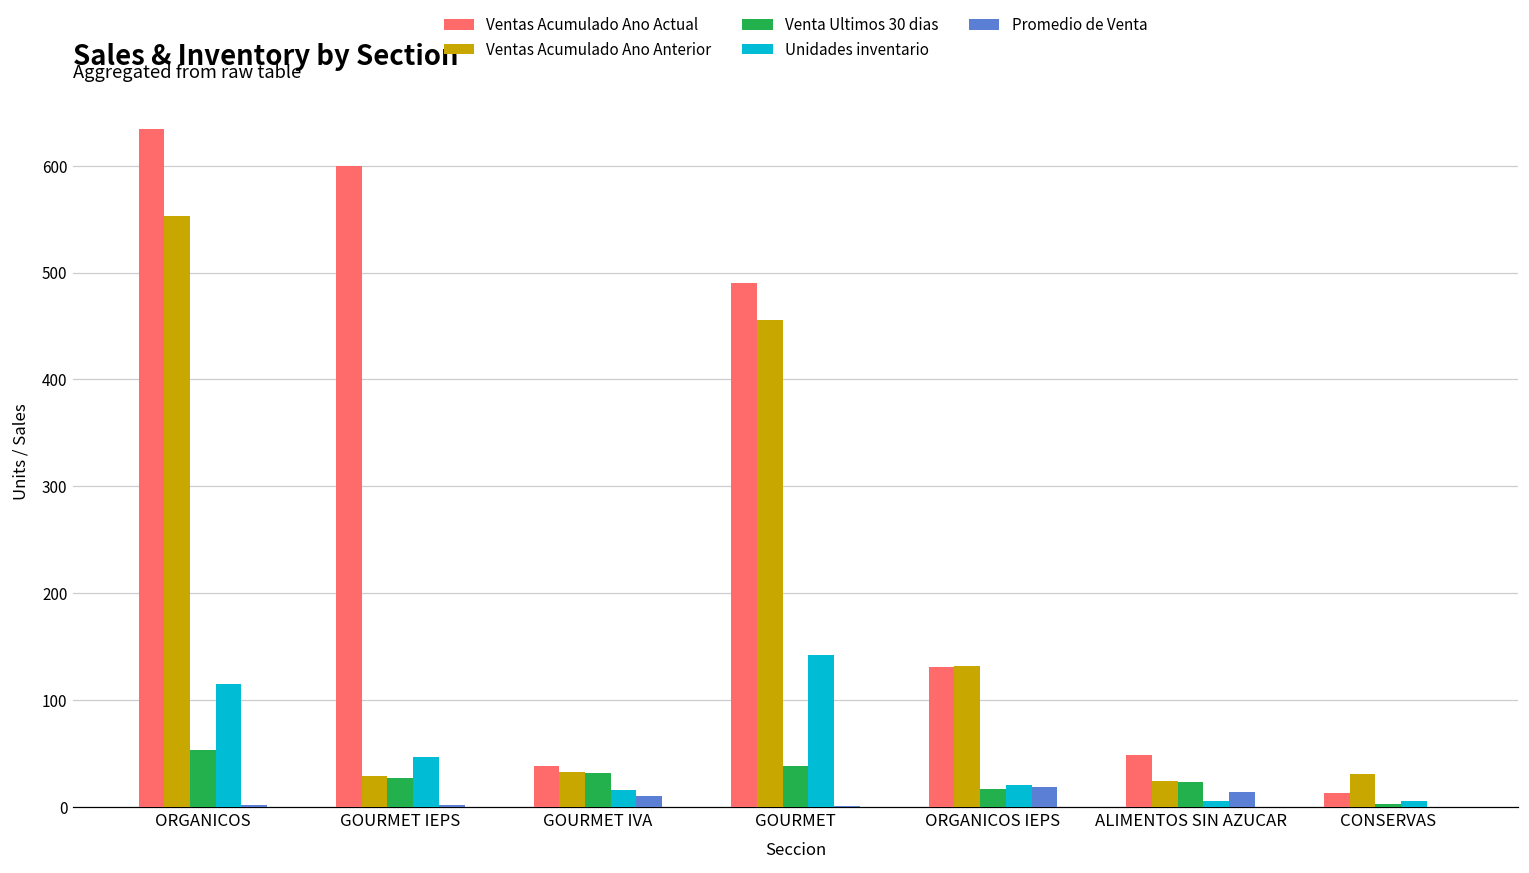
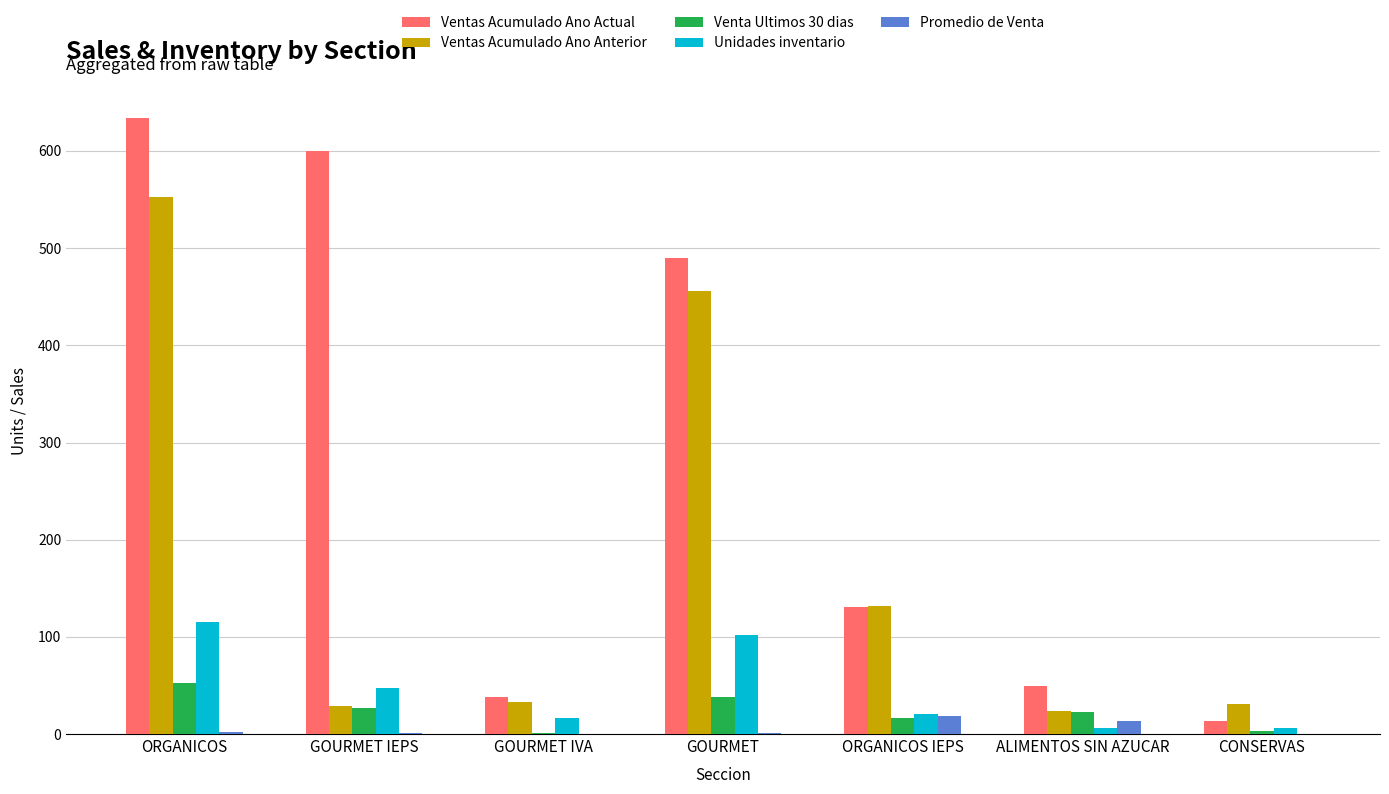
  {
    "Ventas Acumulado Ano Actual": {
      "ORGANICOS": 630,
      "GOURMET IEPS": 600,
      "GOURMET IVA": 40,
      "GOURMET": 490,
      "ORGANICOS IEPS": 130,
      "ALIMENTOS SIN AZUCAR": 50,
      "CONSERVAS": 10
    },
    "Ventas Acumulado Ano Anterior": {
      "ORGANICOS": 550,
      "GOURMET IEPS": 30,
      "GOURMET IVA": 30,
      "GOURMET": 460,
      "ORGANICOS IEPS": 130,
      "ALIMENTOS SIN AZUCAR": 20,
      "CONSERVAS": 30
    },
    "Venta Ultimos 30 dias": {
      "ORGANICOS": 50,
      "GOURMET IEPS": 30,
-     "GOURMET IVA": 30,
+     "GOURMET IVA": 0,
      "GOURMET": 40,
      "ORGANICOS IEPS": 20,
      "ALIMENTOS SIN AZUCAR": 20,
      "CONSERVAS": 0
    },
    "Unidades inventario": {
      "ORGANICOS": 120,
      "GOURMET IEPS": 50,
      "GOURMET IVA": 20,
-     "GOURMET": 140,
+     "GOURMET": 100,
      "ORGANICOS IEPS": 20,
      "ALIMENTOS SIN AZUCAR": 10,
      "CONSERVAS": 10
    },
    "Promedio de Venta": {
-     "GOURMET IVA": 10,
+     "GOURMET IVA": 0,
      "ORGANICOS IEPS": 20,
      "ALIMENTOS SIN AZUCAR": 10
    }
  }
